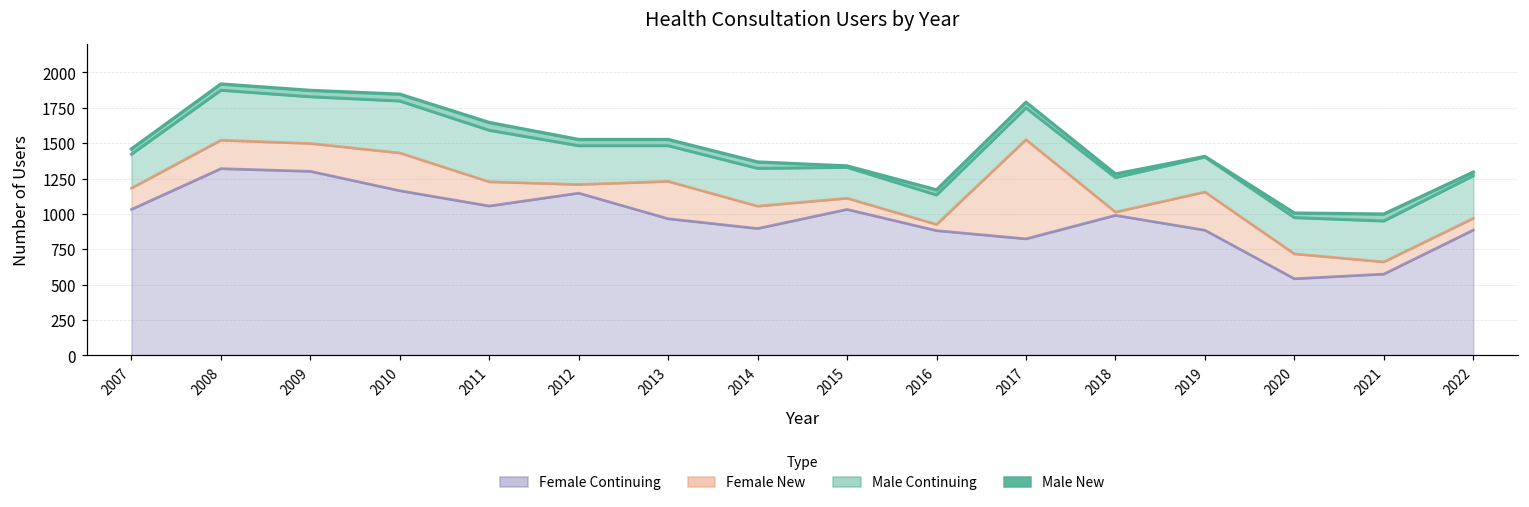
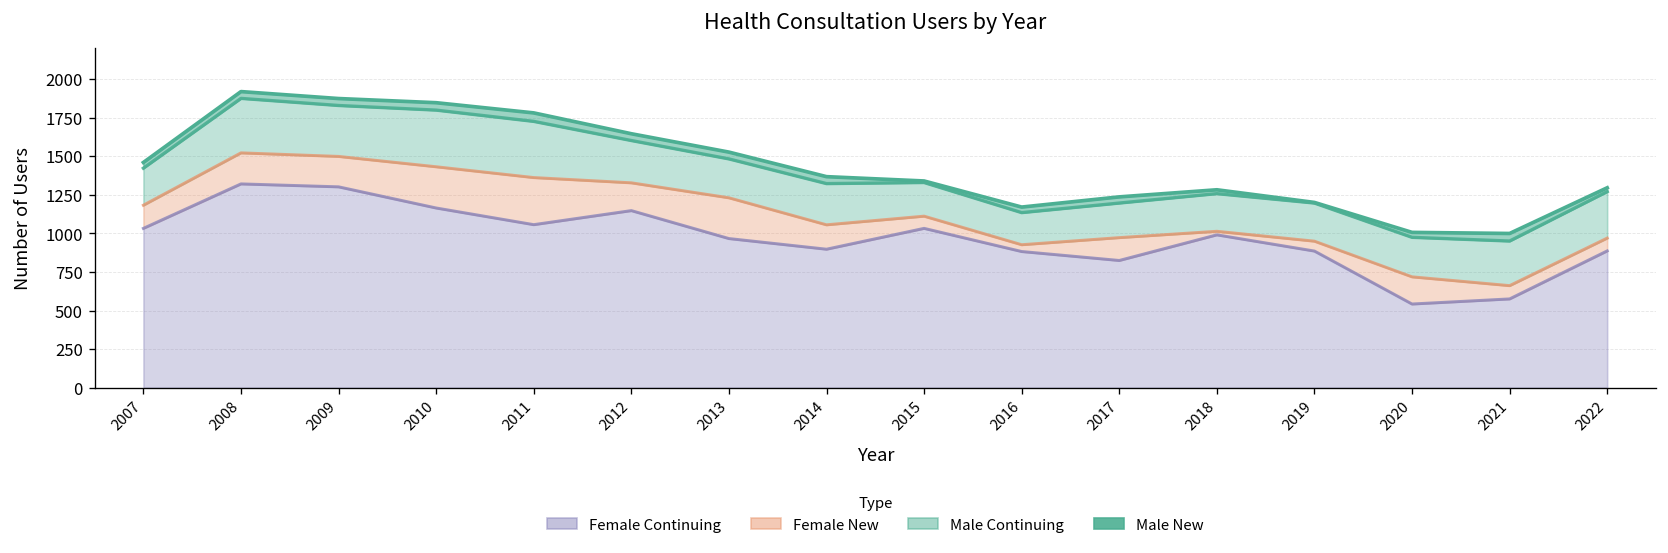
  {
    "Female New": {
      "2007": 150,
      "2008": 200,
      "2009": 200,
      "2010": 270,
-     "2011": 170,
-     "2012": 60,
+     "2011": 310,
+     "2012": 180,
      "2013": 260,
      "2014": 160,
      "2015": 80,
      "2016": 40,
-     "2017": 700,
+     "2017": 150,
      "2018": 20,
-     "2019": 270,
+     "2019": 60,
      "2020": 180,
      "2021": 90,
      "2022": 80
    }
  }
